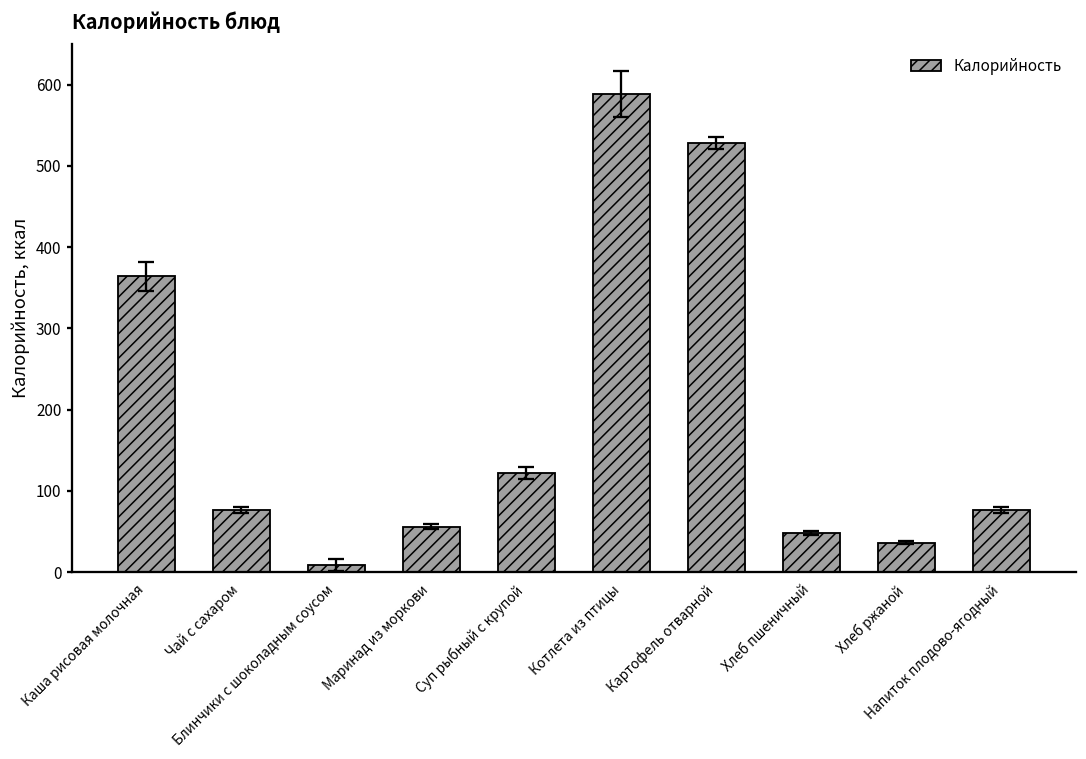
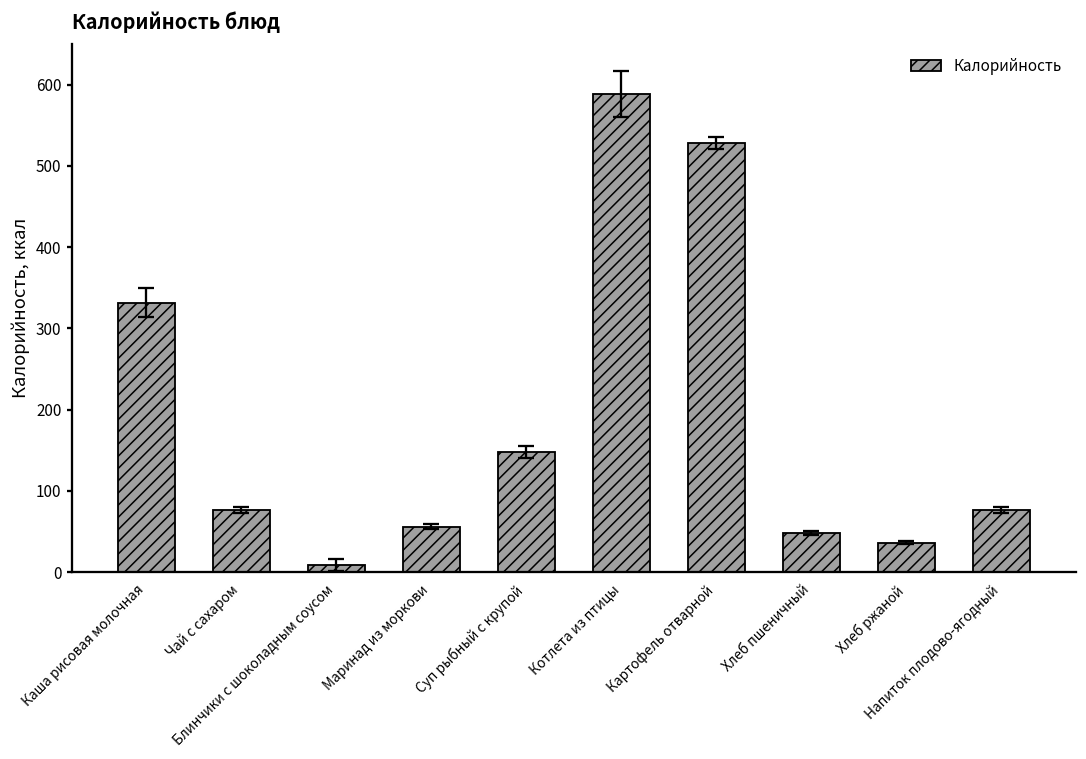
  {
    "Калорийность": {
-     "Каша рисовая молочная": 360,
+     "Каша рисовая молочная": 330,
      "Чай с сахаром": 80,
      "Блинчики с шоколадным соусом": 10,
      "Маринад из моркови": 60,
-     "Суп рыбный с крупой": 120,
+     "Суп рыбный с крупой": 150,
      "Котлета из птицы": 590,
      "Картофель отварной": 530,
      "Хлеб пшеничный": 50,
      "Хлеб ржаной": 40,
      "Напиток плодово-ягодный": 80
    }
  }
